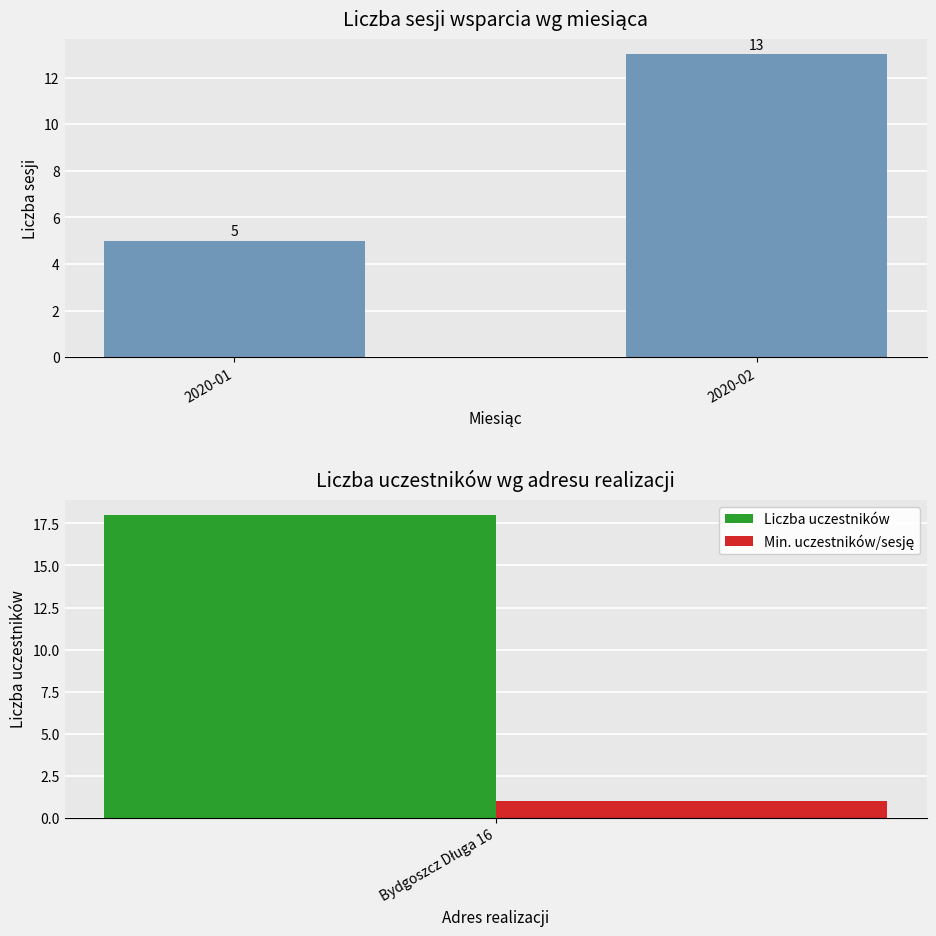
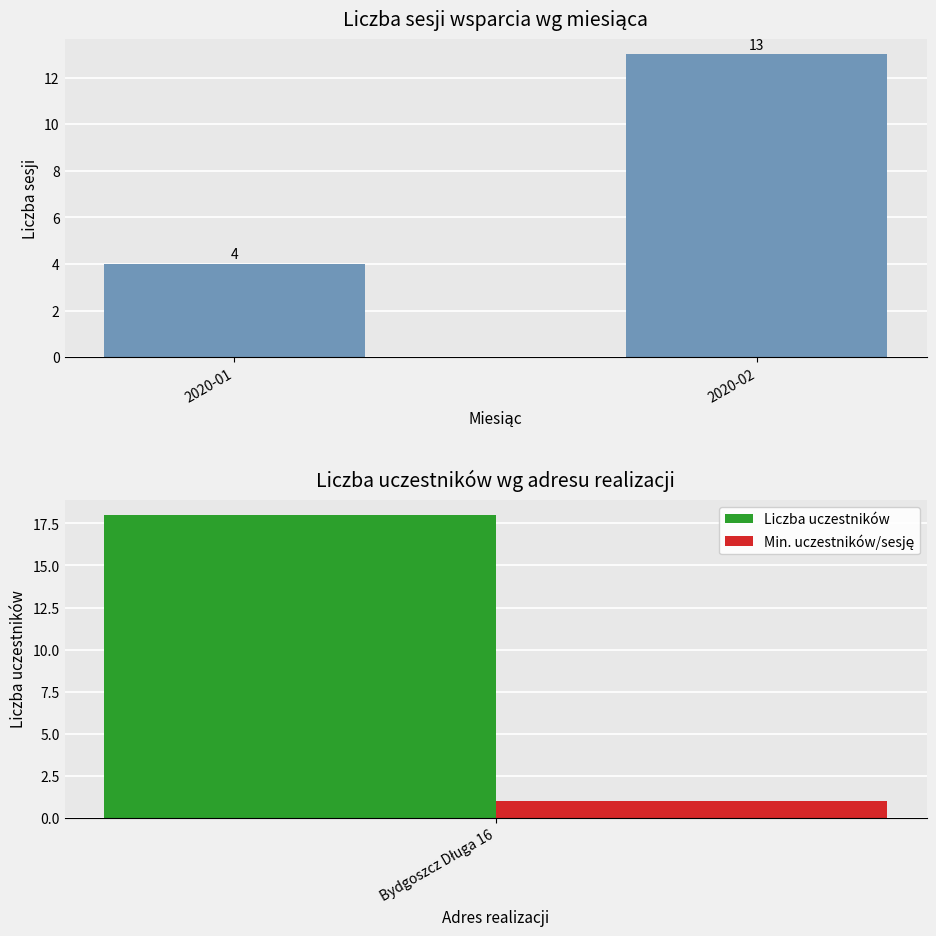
  {
    "Liczba sesji wsparcia wg miesiąca": {
-     "2020-01": 5,
+     "2020-01": 4,
      "2020-02": 13
    }
  }
